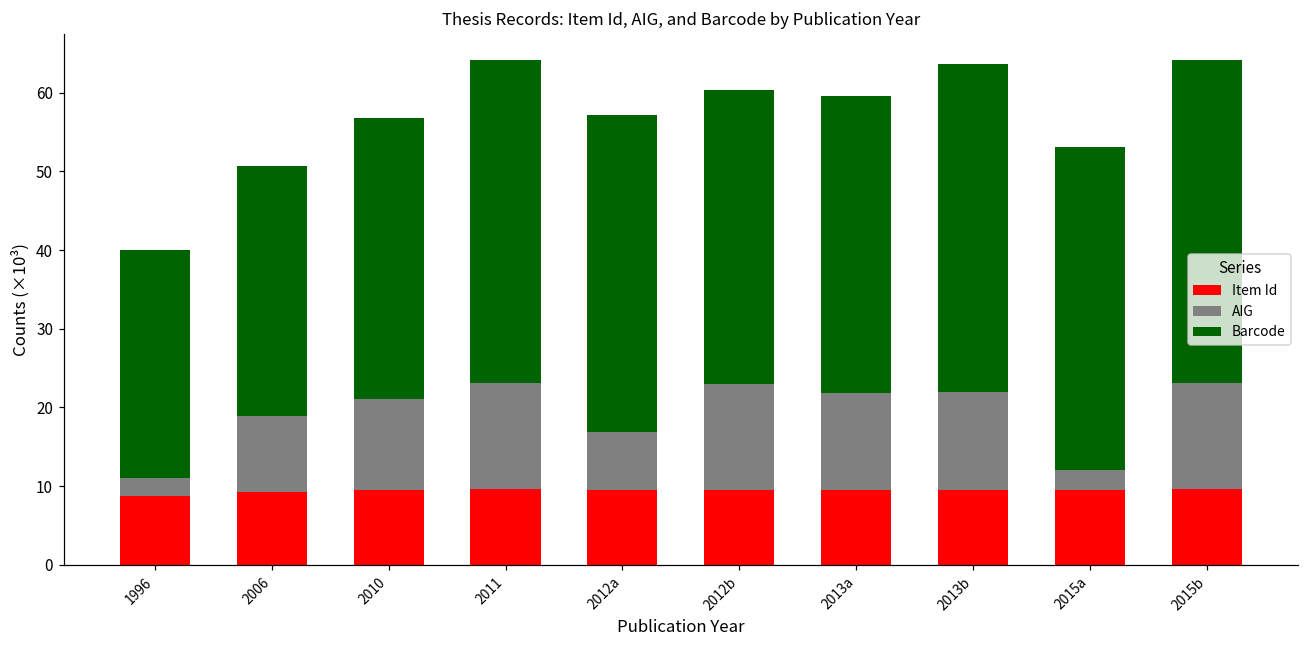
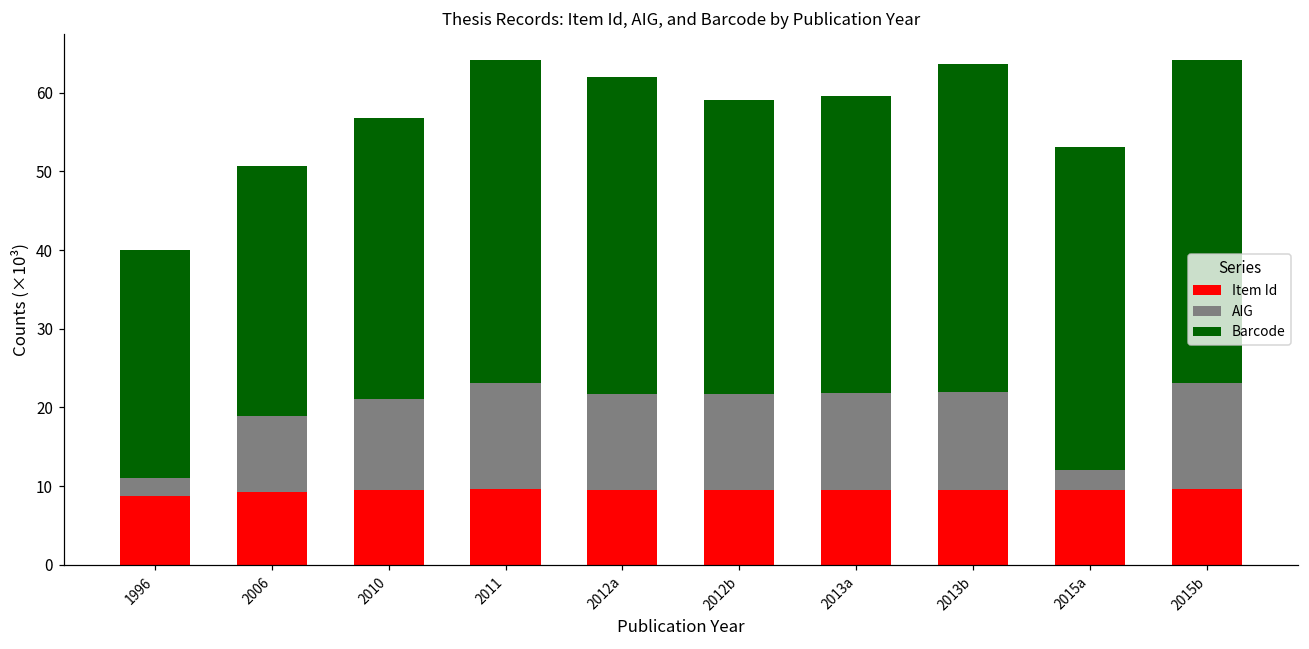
  {
    "Item Id": {
      "1996": 9,
      "2006": 9,
      "2010": 9,
      "2011": 10,
      "2012a": 9,
      "2012b": 10,
      "2013a": 10,
      "2013b": 10,
      "2015a": 10,
      "2015b": 10
    },
    "AIG": {
      "1996": 2,
      "2006": 10,
      "2010": 12,
      "2011": 14,
-     "2012a": 7,
-     "2012b": 13,
+     "2012a": 12,
+     "2012b": 12,
      "2013a": 12,
      "2013b": 12,
      "2015a": 3,
      "2015b": 14
    },
    "Barcode": {
      "1996": 29,
      "2006": 32,
      "2010": 36,
      "2011": 41,
      "2012a": 40,
      "2012b": 37,
      "2013a": 38,
      "2013b": 42,
      "2015a": 41,
      "2015b": 41
    }
  }
